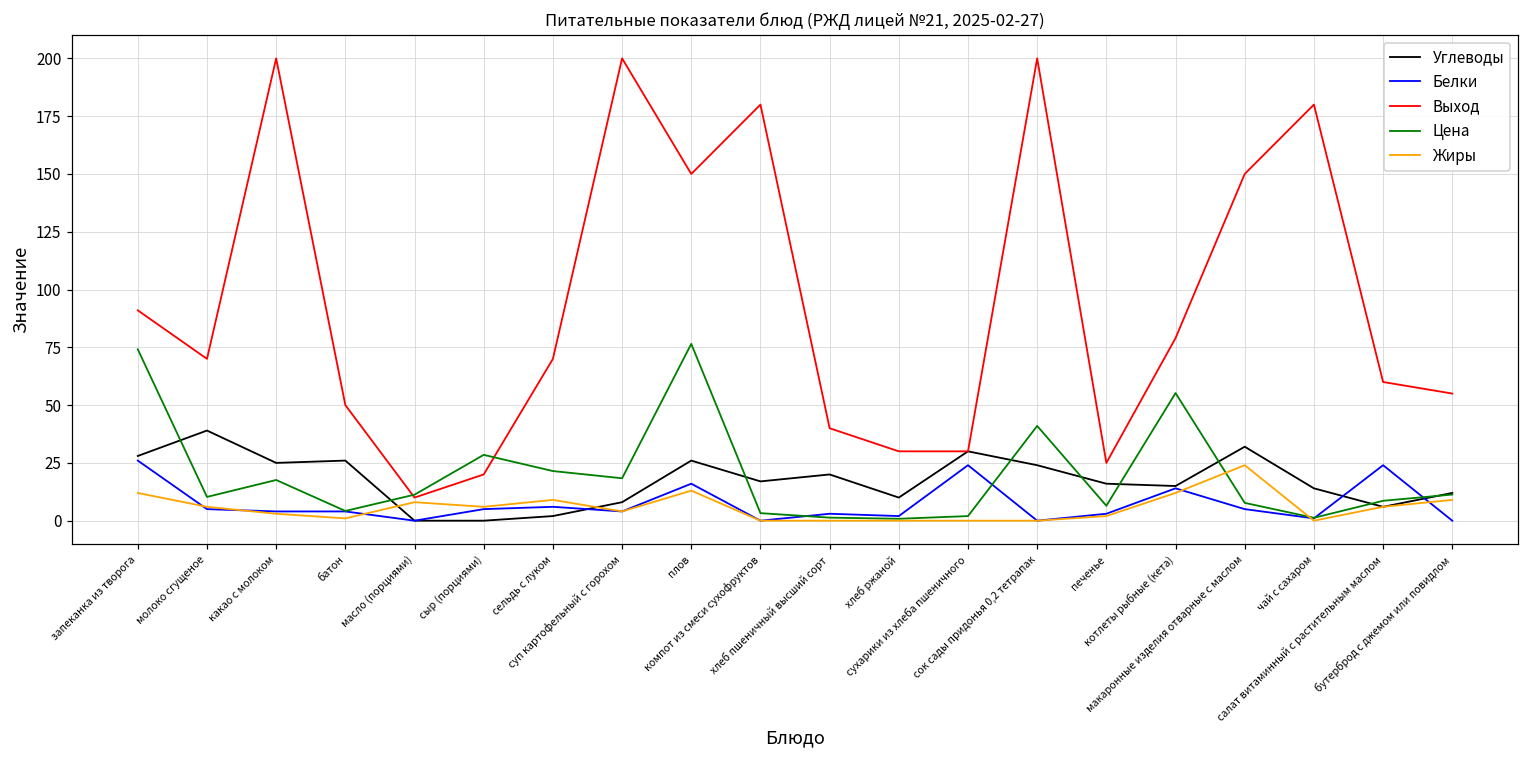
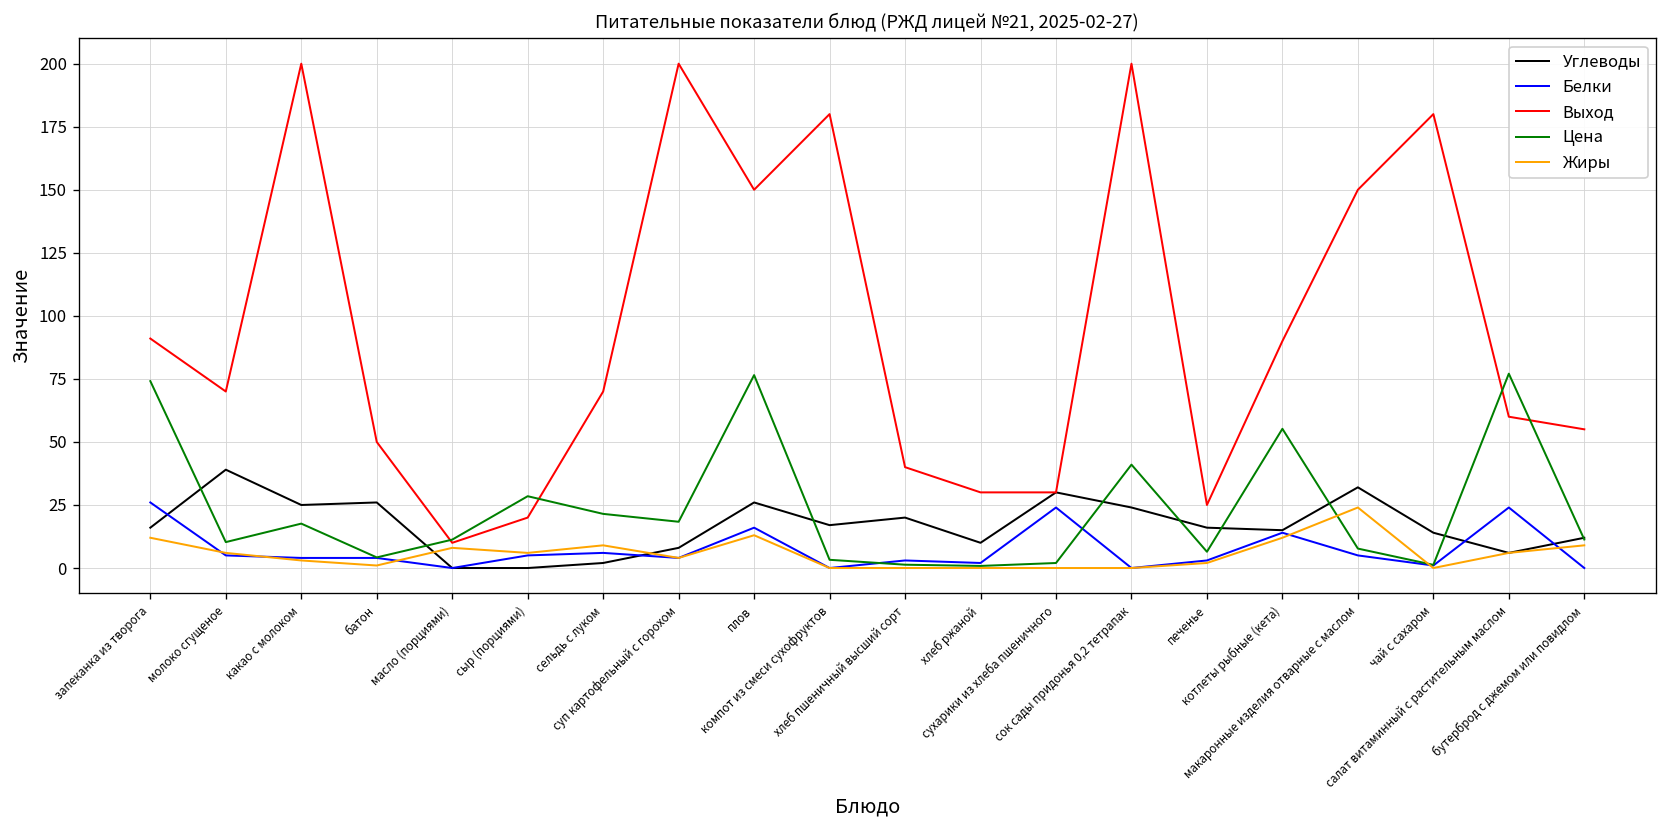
  {
    "Углеводы": {
-     "запеканка из творога": 28,
+     "запеканка из творога": 16,
      "молоко сгущеное": 39,
      "какао с молоком": 25,
      "батон": 26,
      "сыр (порциями)": 0,
      "сельдь с луком": 2,
      "суп картофельный с горохом": 8,
      "плов": 26,
      "компот из смеси сухофруктов": 17,
      "хлеб пшеничный высший сорт": 20,
      "хлеб ржаной": 10,
      "сок сады придонья 0,2 тетрапак": 24,
      "печенье": 16,
      "макаронные изделия отварные с маслом": 32,
      "чай с сахаром": 14
    },
    "Белки": {
      "запеканка из творога": 26,
      "сельдь с луком": 6,
      "плов": 16,
      "хлеб пшеничный высший сорт": 3,
      "сухарики из хлеба пшеничного": 24,
      "макаронные изделия отварные с маслом": 5,
      "салат витаминный с растительным маслом": 24,
      "бутерброд с джемом или повидлом": 0
    },
    "Выход": {
      "запеканка из творога": 91,
      "молоко сгущеное": 70,
      "какао с молоком": 200,
      "батон": 50,
      "масло (порциями)": 10,
      "сыр (порциями)": 20,
      "сельдь с луком": 70,
      "суп картофельный с горохом": 200,
      "плов": 150,
      "компот из смеси сухофруктов": 180,
      "хлеб пшеничный высший сорт": 40,
      "хлеб ржаной": 30,
      "сок сады придонья 0,2 тетрапак": 200,
      "печенье": 25,
-     "котлеты рыбные (кета)": 79,
+     "котлеты рыбные (кета)": 90,
      "макаронные изделия отварные с маслом": 150,
      "чай с сахаром": 180,
      "салат витаминный с растительным маслом": 60,
      "бутерброд с джемом или повидлом": 55
    },
    "Цена": {
      "запеканка из творога": 74,
      "молоко сгущеное": 10,
      "какао с молоком": 18,
      "масло (порциями)": 11,
      "сыр (порциями)": 28,
      "сельдь с луком": 21,
      "суп картофельный с горохом": 18,
      "плов": 77,
      "компот из смеси сухофруктов": 3,
      "хлеб пшеничный высший сорт": 1,
      "сухарики из хлеба пшеничного": 2,
      "сок сады придонья 0,2 тетрапак": 41,
      "печенье": 6,
      "котлеты рыбные (кета)": 55,
      "макаронные изделия отварные с маслом": 8,
-     "салат витаминный с растительным маслом": 9
+     "салат витаминный с растительным маслом": 77
    },
    "Жиры": {
      "запеканка из творога": 12,
      "батон": 1,
      "масло (порциями)": 8,
      "сельдь с луком": 9,
      "плов": 13,
      "хлеб пшеничный высший сорт": 0,
      "сухарики из хлеба пшеничного": 0,
      "котлеты рыбные (кета)": 12,
      "макаронные изделия отварные с маслом": 24,
      "бутерброд с джемом или повидлом": 9
    }
  }
